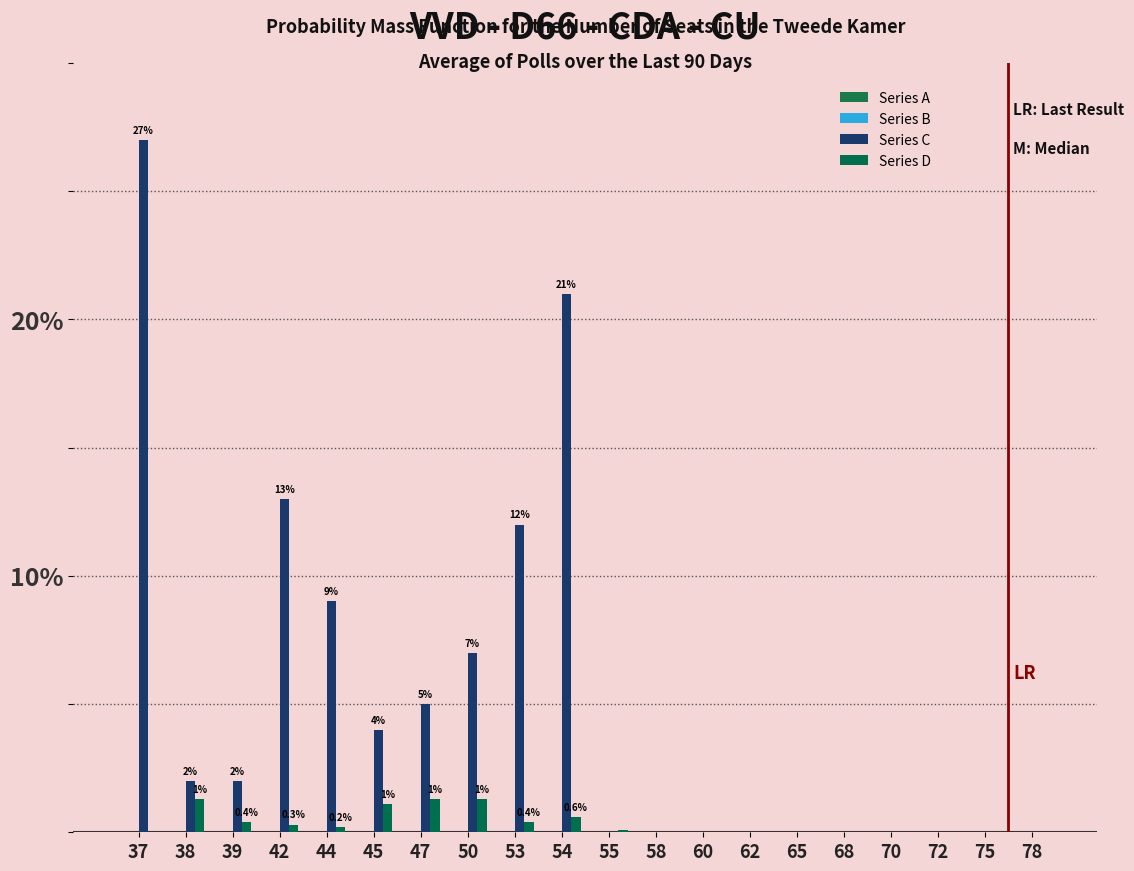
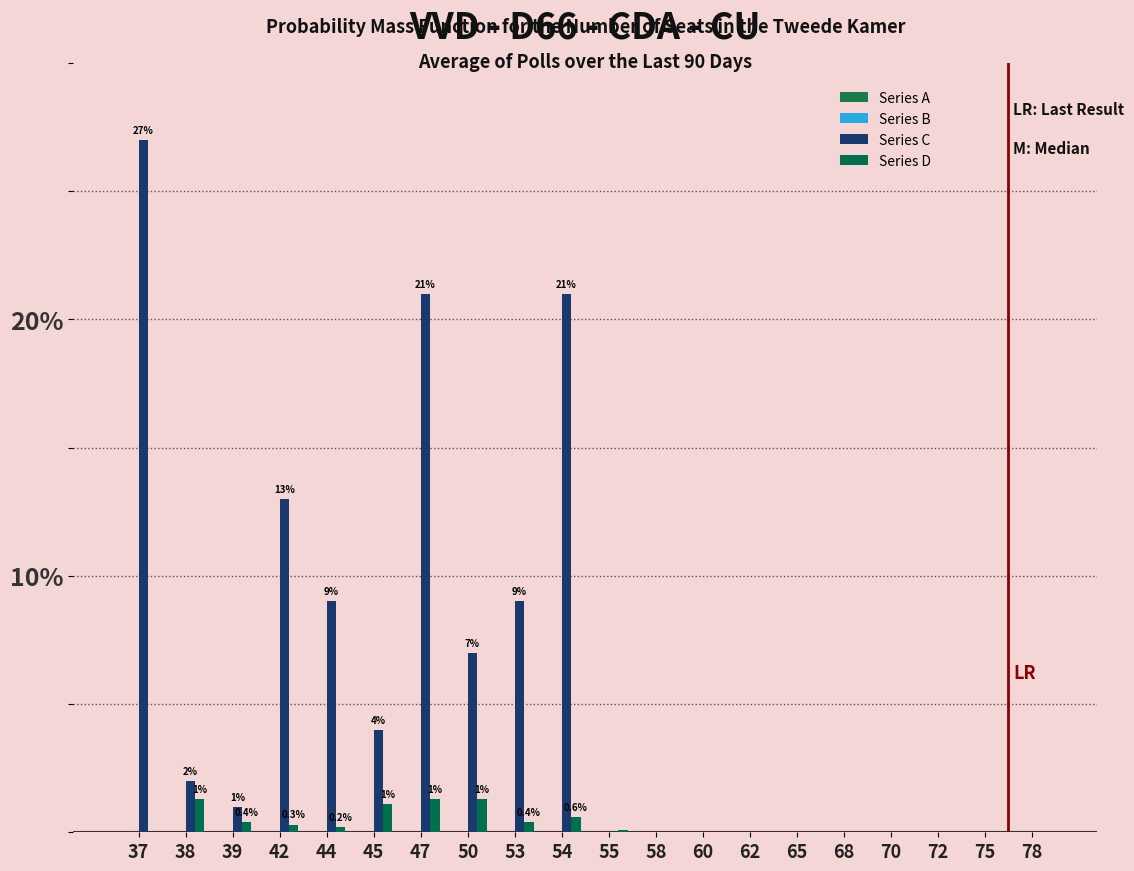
  {
    "Series B": {
      "37": "0.0%",
      "38": "0.0%",
      "39": "0.0%",
      "42": "0.0%",
      "44": "0.0%",
      "45": "0.0%",
      "47": "0.0%",
      "50": "0.0%",
      "53": "0.0%",
      "54": "0.0%",
      "55": "0.0%",
      "58": "0.0%",
      "60": "0.0%",
      "62": "0.0%",
      "65": "0.0%",
      "68": "0.0%",
      "70": "0.0%",
      "72": "0.0%",
      "75": "0.0%",
      "78": "0.0%"
    },
    "Series C": {
      "37": "27%",
      "38": "2%",
-     "39": "2%",
+     "39": "1%",
      "42": "13%",
      "44": "9%",
      "45": "4%",
-     "47": "5%",
+     "47": "21%",
      "50": "7%",
-     "53": "12%",
+     "53": "9%",
      "54": "21%"
    }
  }
